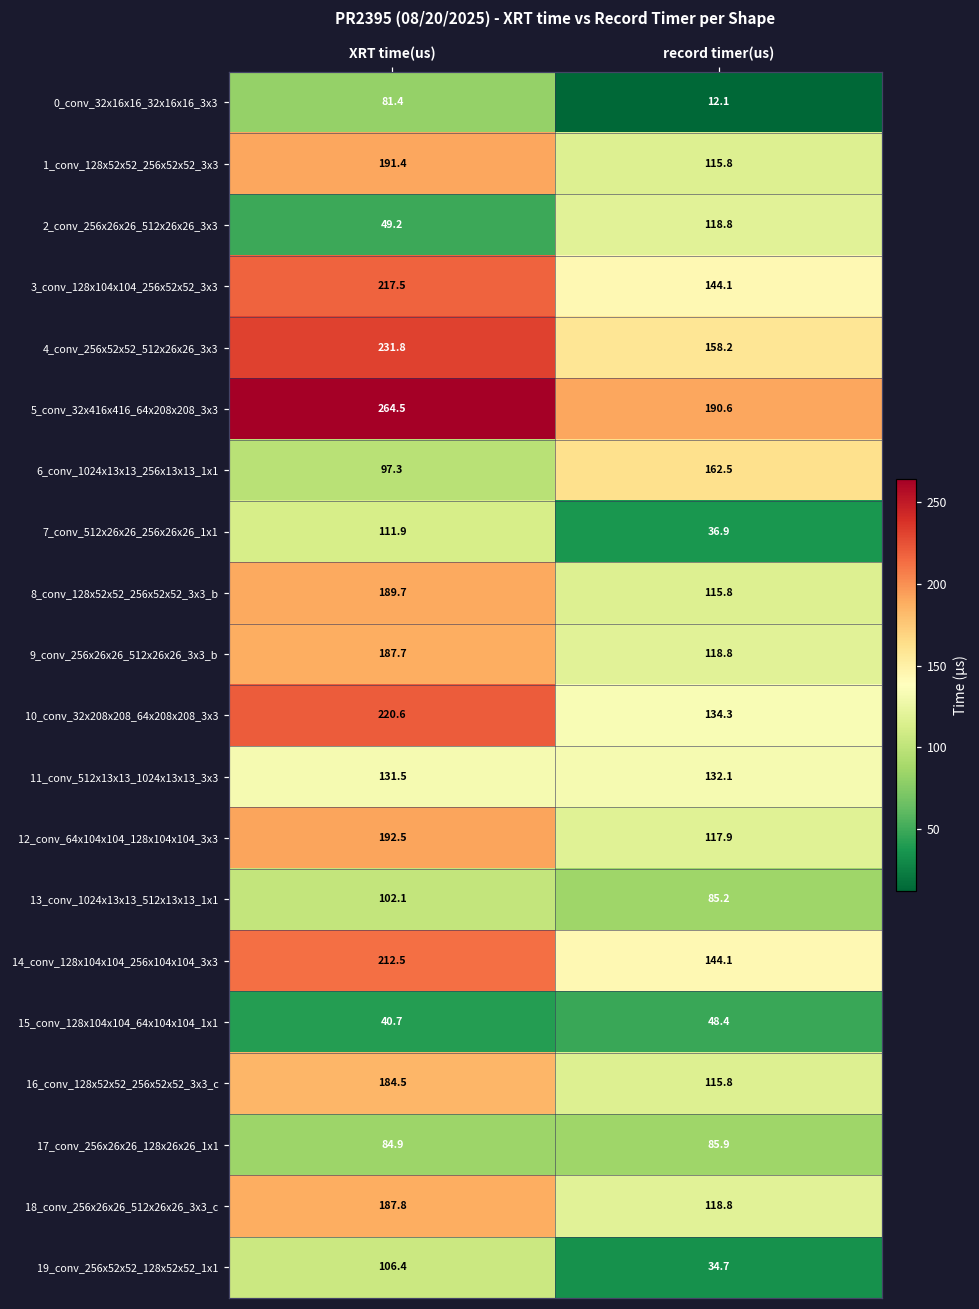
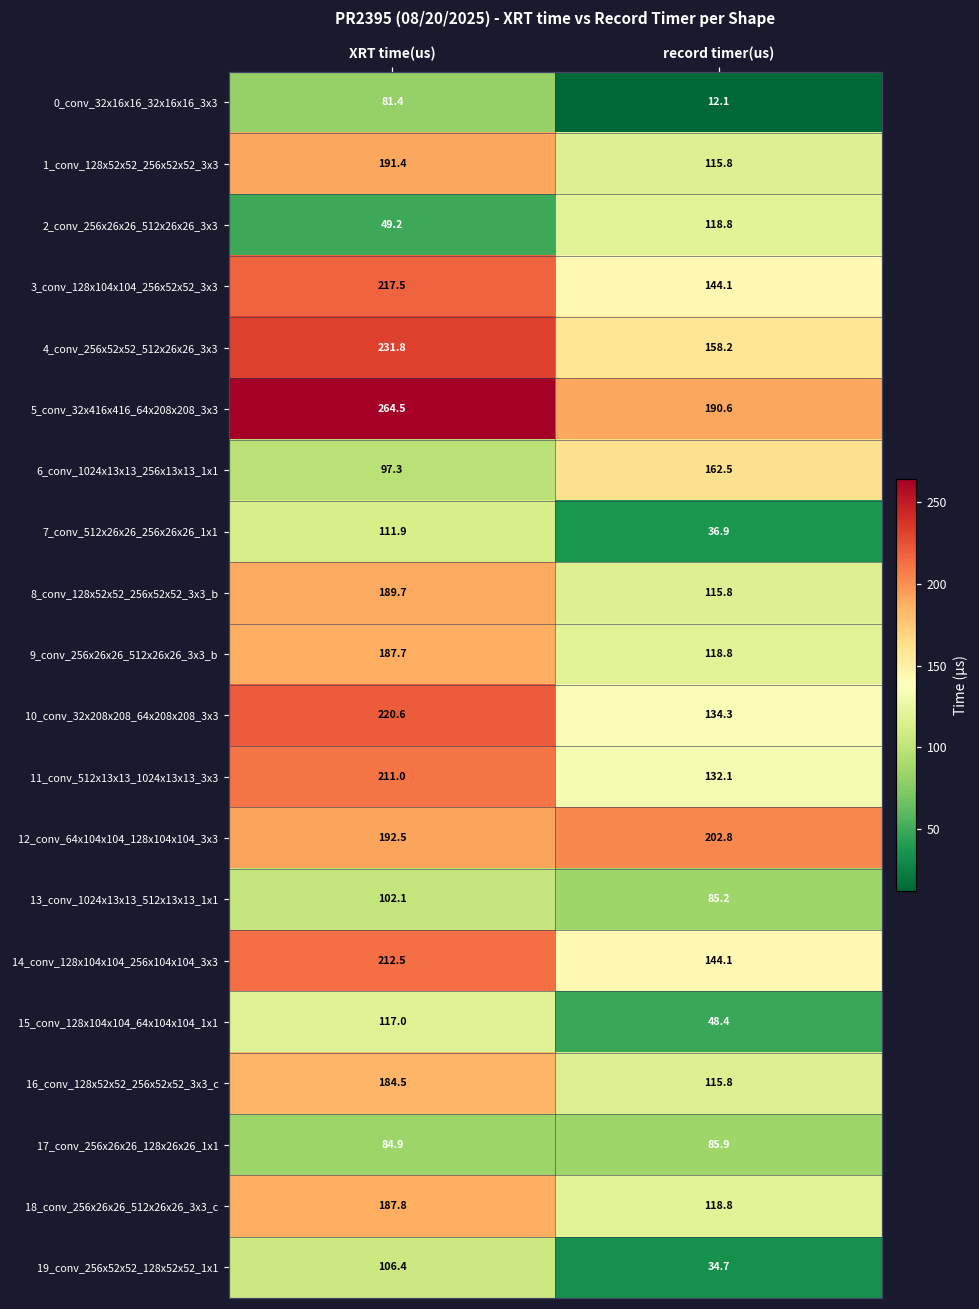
  {
    "0_conv_32x16x16_32x16x16_3x3": {
      "XRT time(us)": 81.4,
      "record timer(us)": 12.1
    },
    "1_conv_128x52x52_256x52x52_3x3": {
      "XRT time(us)": 191.4,
      "record timer(us)": 115.8
    },
    "2_conv_256x26x26_512x26x26_3x3": {
      "XRT time(us)": 49.2,
      "record timer(us)": 118.8
    },
    "3_conv_128x104x104_256x52x52_3x3": {
      "XRT time(us)": 217.5,
      "record timer(us)": 144.1
    },
    "4_conv_256x52x52_512x26x26_3x3": {
      "XRT time(us)": 231.8,
      "record timer(us)": 158.2
    },
    "5_conv_32x416x416_64x208x208_3x3": {
      "XRT time(us)": 264.5,
      "record timer(us)": 190.6
    },
    "6_conv_1024x13x13_256x13x13_1x1": {
      "XRT time(us)": 97.3,
      "record timer(us)": 162.5
    },
    "7_conv_512x26x26_256x26x26_1x1": {
      "XRT time(us)": 111.9,
      "record timer(us)": 36.9
    },
    "8_conv_128x52x52_256x52x52_3x3_b": {
      "XRT time(us)": 189.7,
      "record timer(us)": 115.8
    },
    "9_conv_256x26x26_512x26x26_3x3_b": {
      "XRT time(us)": 187.7,
      "record timer(us)": 118.8
    },
    "10_conv_32x208x208_64x208x208_3x3": {
      "XRT time(us)": 220.6,
      "record timer(us)": 134.3
    },
    "11_conv_512x13x13_1024x13x13_3x3": {
-     "XRT time(us)": 131.5,
+     "XRT time(us)": 211.0,
      "record timer(us)": 132.1
    },
    "12_conv_64x104x104_128x104x104_3x3": {
      "XRT time(us)": 192.5,
-     "record timer(us)": 117.9
+     "record timer(us)": 202.8
    },
    "13_conv_1024x13x13_512x13x13_1x1": {
      "XRT time(us)": 102.1,
      "record timer(us)": 85.2
    },
    "14_conv_128x104x104_256x104x104_3x3": {
      "XRT time(us)": 212.5,
      "record timer(us)": 144.1
    },
    "15_conv_128x104x104_64x104x104_1x1": {
-     "XRT time(us)": 40.7,
+     "XRT time(us)": 117.0,
      "record timer(us)": 48.4
    },
    "16_conv_128x52x52_256x52x52_3x3_c": {
      "XRT time(us)": 184.5,
      "record timer(us)": 115.8
    },
    "17_conv_256x26x26_128x26x26_1x1": {
      "XRT time(us)": 84.9,
      "record timer(us)": 85.9
    },
    "18_conv_256x26x26_512x26x26_3x3_c": {
      "XRT time(us)": 187.8,
      "record timer(us)": 118.8
    },
    "19_conv_256x52x52_128x52x52_1x1": {
      "XRT time(us)": 106.4,
      "record timer(us)": 34.7
    }
  }
